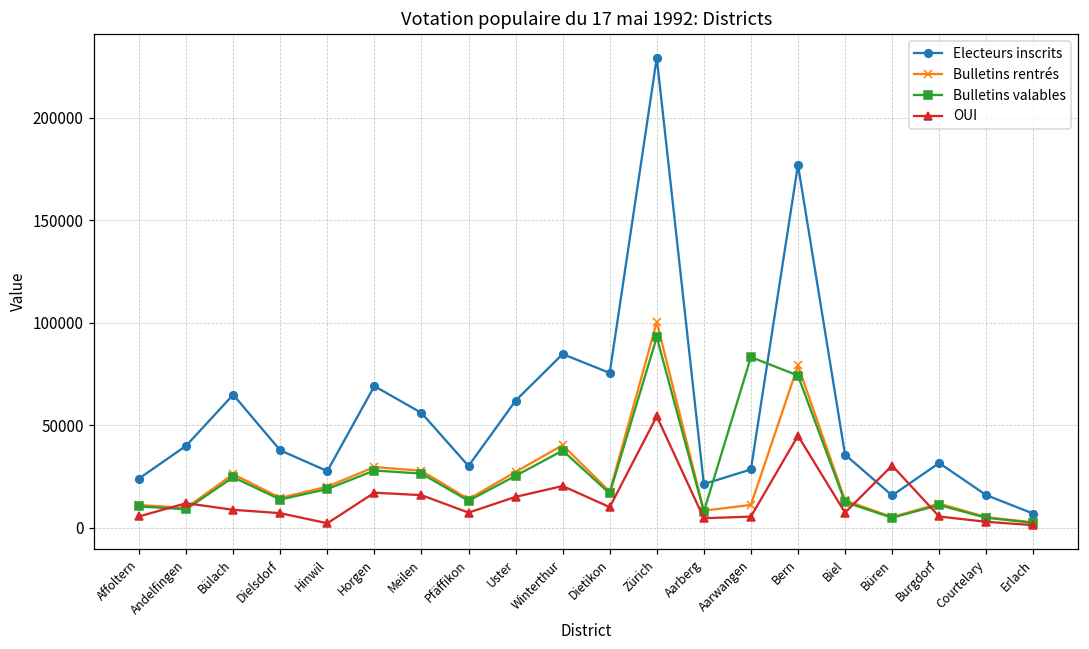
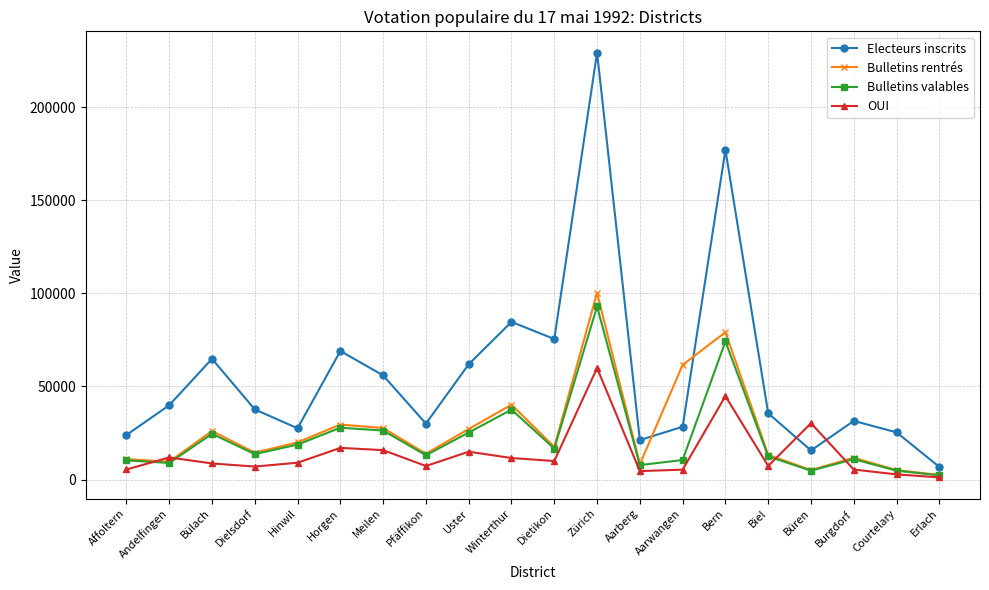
  {
    "Electeurs inscrits": {
      "Affoltern": 24000,
      "Andelfingen": 40000,
      "Bülach": 65000,
      "Dielsdorf": 38000,
      "Hinwil": 28000,
      "Horgen": 69000,
      "Meilen": 56000,
      "Pfäffikon": 30000,
      "Uster": 62000,
      "Winterthur": 85000,
      "Dietikon": 75000,
      "Zürich": 229000,
      "Aarberg": 21000,
      "Aarwangen": 28000,
      "Bern": 177000,
      "Biel": 36000,
      "Büren": 16000,
      "Burgdorf": 32000,
-     "Courtelary": 16000,
+     "Courtelary": 25000,
      "Erlach": 7000
    },
    "Bulletins rentrés": {
      "Bülach": 26000,
      "Horgen": 30000,
      "Uster": 27000,
      "Winterthur": 40000,
      "Zürich": 100000,
-     "Aarwangen": 11000,
+     "Aarwangen": 62000,
      "Bern": 79000
    },
    "Bulletins valables": {
      "Bülach": 25000,
      "Horgen": 28000,
      "Uster": 25000,
      "Winterthur": 38000,
      "Zürich": 93000,
-     "Aarwangen": 83000,
+     "Aarwangen": 11000,
      "Bern": 74000
    },
    "OUI": {
      "Affoltern": 5000,
      "Andelfingen": 12000,
      "Bülach": 9000,
      "Dielsdorf": 7000,
-     "Hinwil": 2000,
+     "Hinwil": 9000,
      "Horgen": 17000,
      "Meilen": 16000,
      "Pfäffikon": 7000,
      "Uster": 15000,
-     "Winterthur": 20000,
+     "Winterthur": 12000,
      "Dietikon": 10000,
-     "Zürich": 54000,
+     "Zürich": 60000,
      "Aarberg": 5000,
      "Aarwangen": 5000,
      "Bern": 45000,
      "Biel": 7000,
      "Büren": 30000,
      "Burgdorf": 5000,
      "Courtelary": 3000
    }
  }
